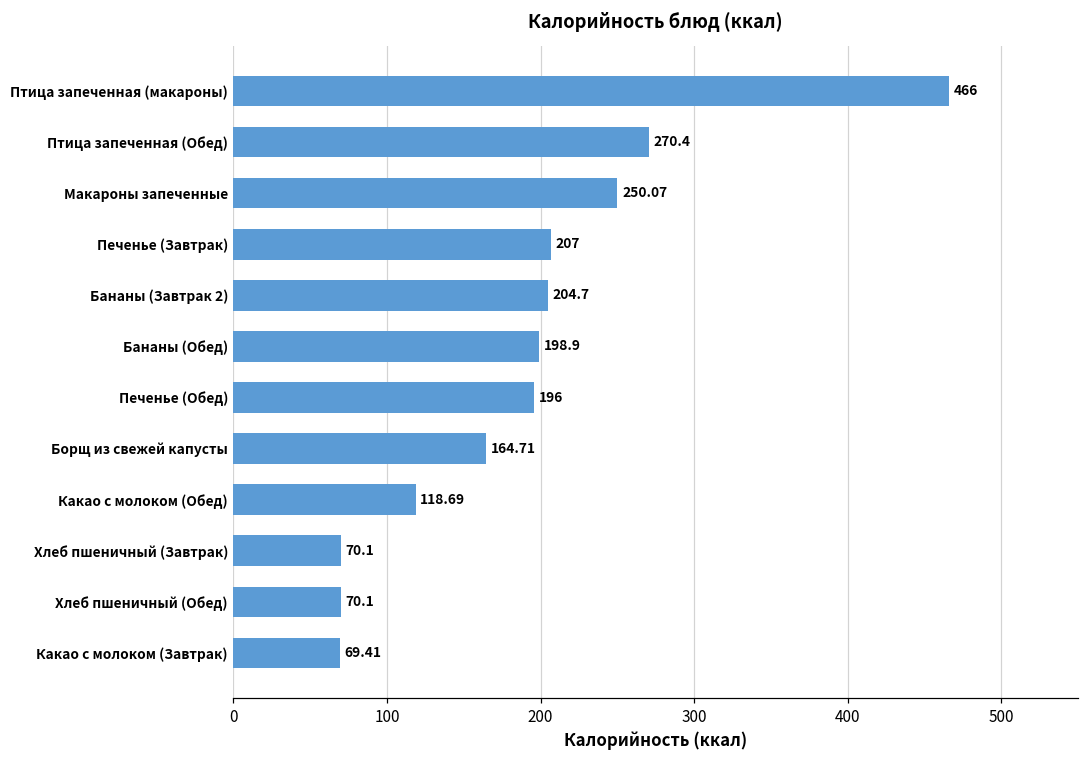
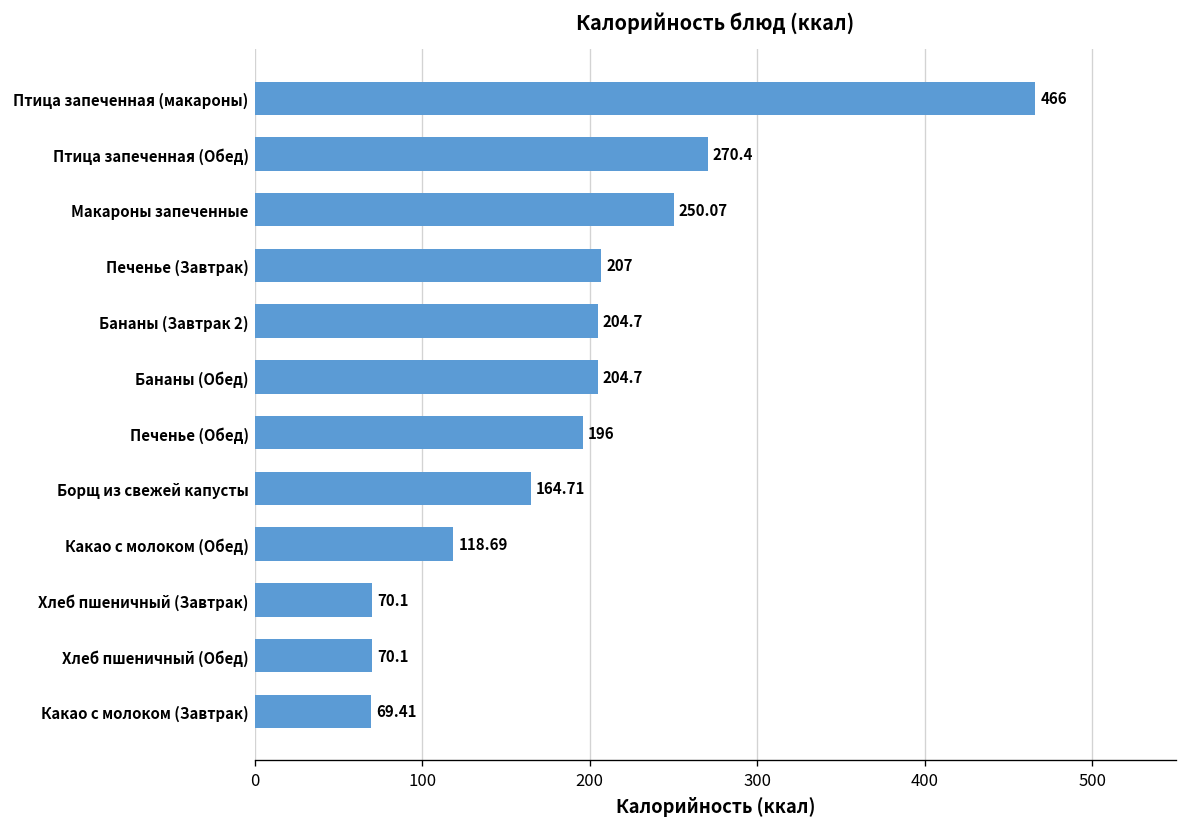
  {
    "Птица запеченная (макароны)": 466,
    "Птица запеченная (Обед)": 270.4,
    "Макароны запеченные": 250.07,
    "Печенье (Завтрак)": 207,
    "Бананы (Завтрак 2)": 204.7,
-   "Бананы (Обед)": 198.9,
+   "Бананы (Обед)": 204.7,
    "Печенье (Обед)": 196,
    "Борщ из свежей капусты": 164.71,
    "Какао с молоком (Обед)": 118.69,
    "Хлеб пшеничный (Завтрак)": 70.1,
    "Хлеб пшеничный (Обед)": 70.1,
    "Какао с молоком (Завтрак)": 69.41
  }
